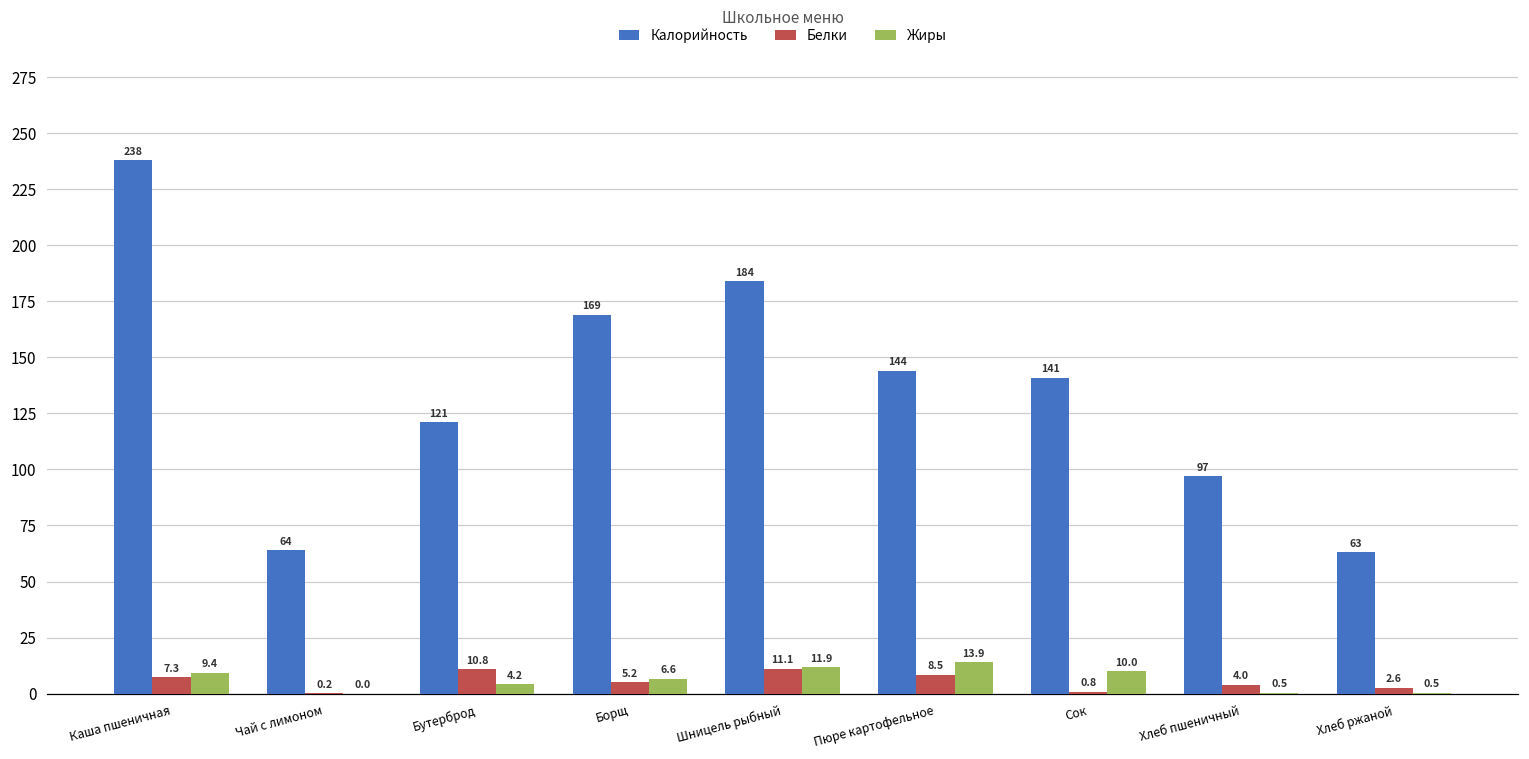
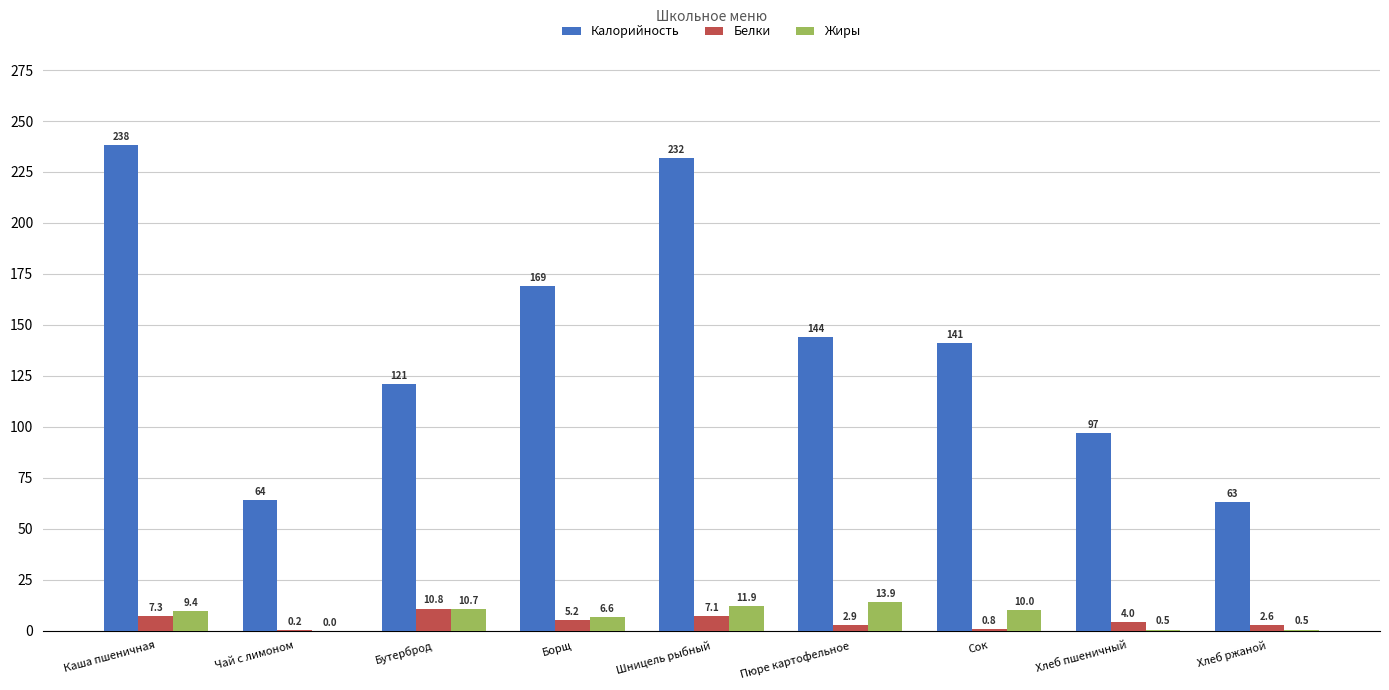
  {
    "Калорийность": {
      "Каша пшеничная": 238,
      "Чай с лимоном": 64,
      "Бутерброд": 121,
      "Борщ": 169,
-     "Шницель рыбный": 184,
+     "Шницель рыбный": 232,
      "Пюре картофельное": 144,
      "Сок": 141,
      "Хлеб пшеничный": 97,
      "Хлеб ржаной": 63
    },
    "Белки": {
      "Каша пшеничная": 7.3,
      "Чай с лимоном": 0.2,
      "Бутерброд": 10.8,
      "Борщ": 5.2,
-     "Шницель рыбный": 11.1,
-     "Пюре картофельное": 8.5,
+     "Шницель рыбный": 7.1,
+     "Пюре картофельное": 2.9,
      "Сок": 0.8,
      "Хлеб пшеничный": 4.0,
      "Хлеб ржаной": 2.6
    },
    "Жиры": {
      "Каша пшеничная": 9.4,
      "Чай с лимоном": 0.0,
-     "Бутерброд": 4.2,
+     "Бутерброд": 10.7,
      "Борщ": 6.6,
      "Шницель рыбный": 11.9,
      "Пюре картофельное": 13.9,
      "Сок": 10.0,
      "Хлеб пшеничный": 0.5,
      "Хлеб ржаной": 0.5
    }
  }
